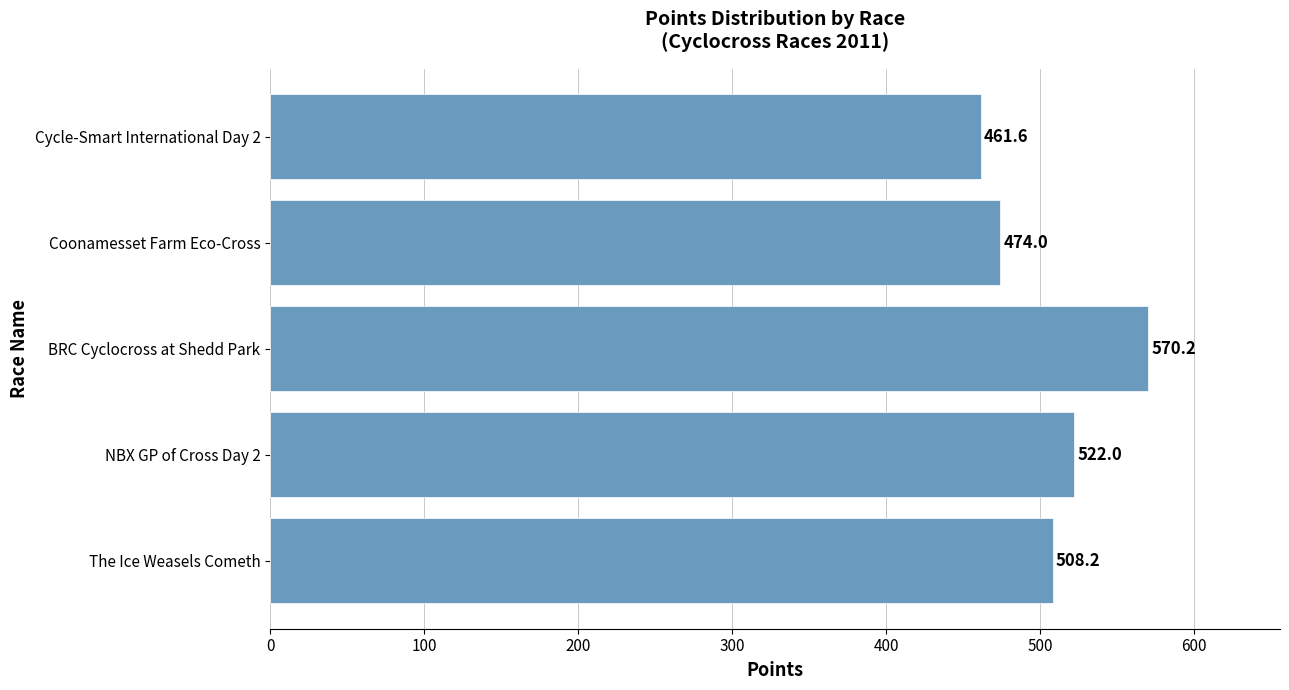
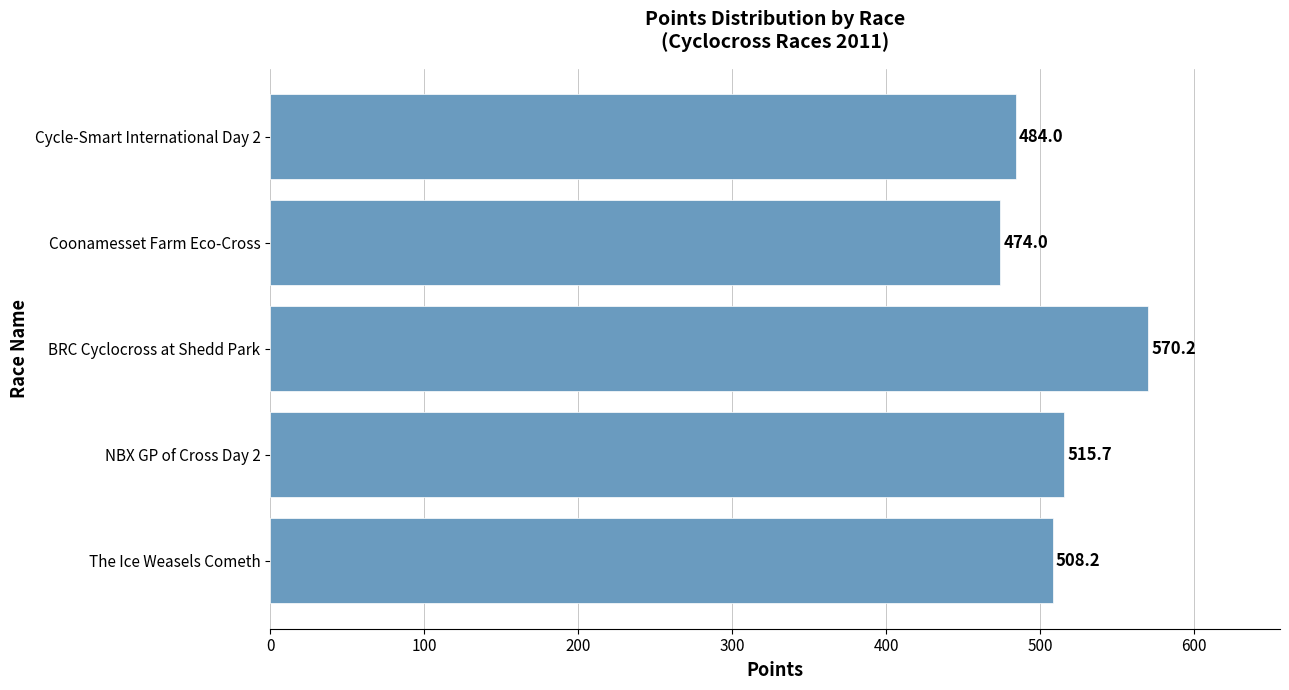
  {
-   "Cycle-Smart International Day 2": 461.6,
+   "Cycle-Smart International Day 2": 484.0,
    "Coonamesset Farm Eco-Cross": 474.0,
    "BRC Cyclocross at Shedd Park": 570.2,
-   "NBX GP of Cross Day 2": 522.0,
+   "NBX GP of Cross Day 2": 515.7,
    "The Ice Weasels Cometh": 508.2
  }
